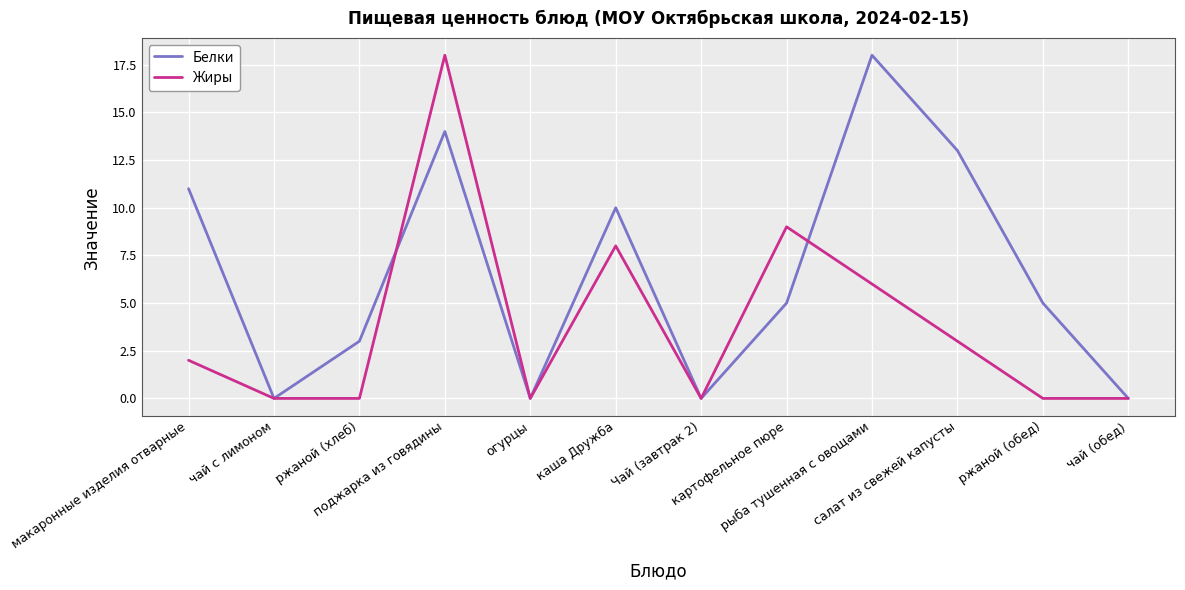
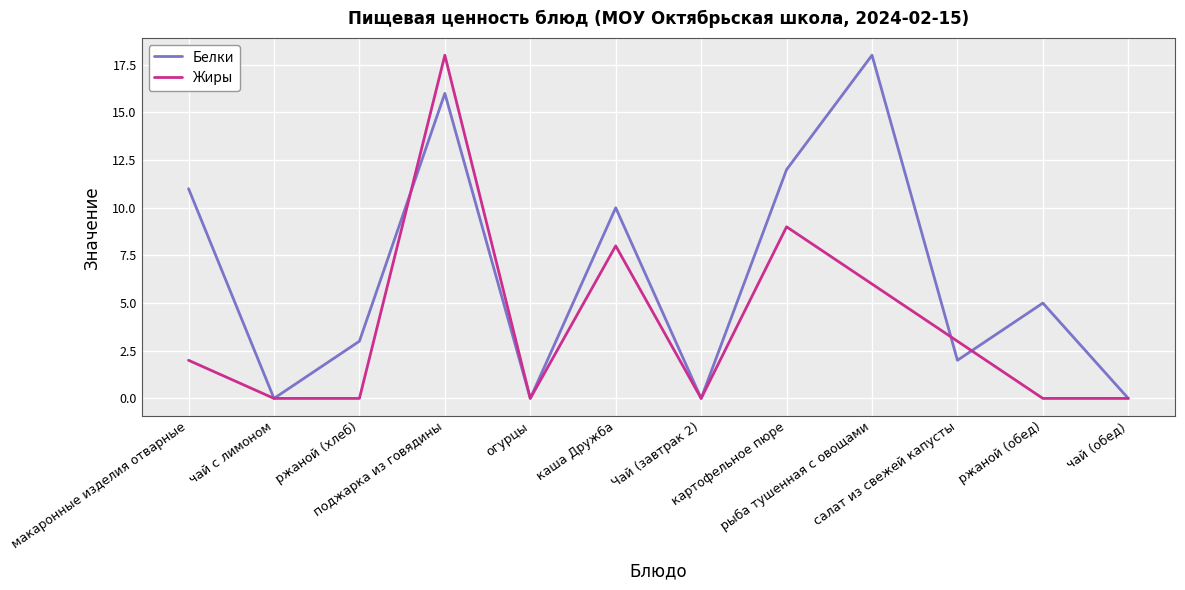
  {
    "Белки": {
      "макаронные изделия отварные": 11,
      "ржаной (хлеб)": 3,
-     "поджарка из говядины": 14,
+     "поджарка из говядины": 16,
      "каша Дружба": 10,
-     "картофельное пюре": 5,
+     "картофельное пюре": 12,
      "рыба тушенная с овощами": 18,
-     "салат из свежей капусты": 13,
+     "салат из свежей капусты": 2,
      "ржаной (обед)": 5
    },
    "Жиры": {
      "макаронные изделия отварные": 2,
      "ржаной (хлеб)": 0,
      "поджарка из говядины": 18,
      "каша Дружба": 8,
      "картофельное пюре": 9,
      "рыба тушенная с овощами": 6,
      "салат из свежей капусты": 3,
      "ржаной (обед)": 0
    }
  }
